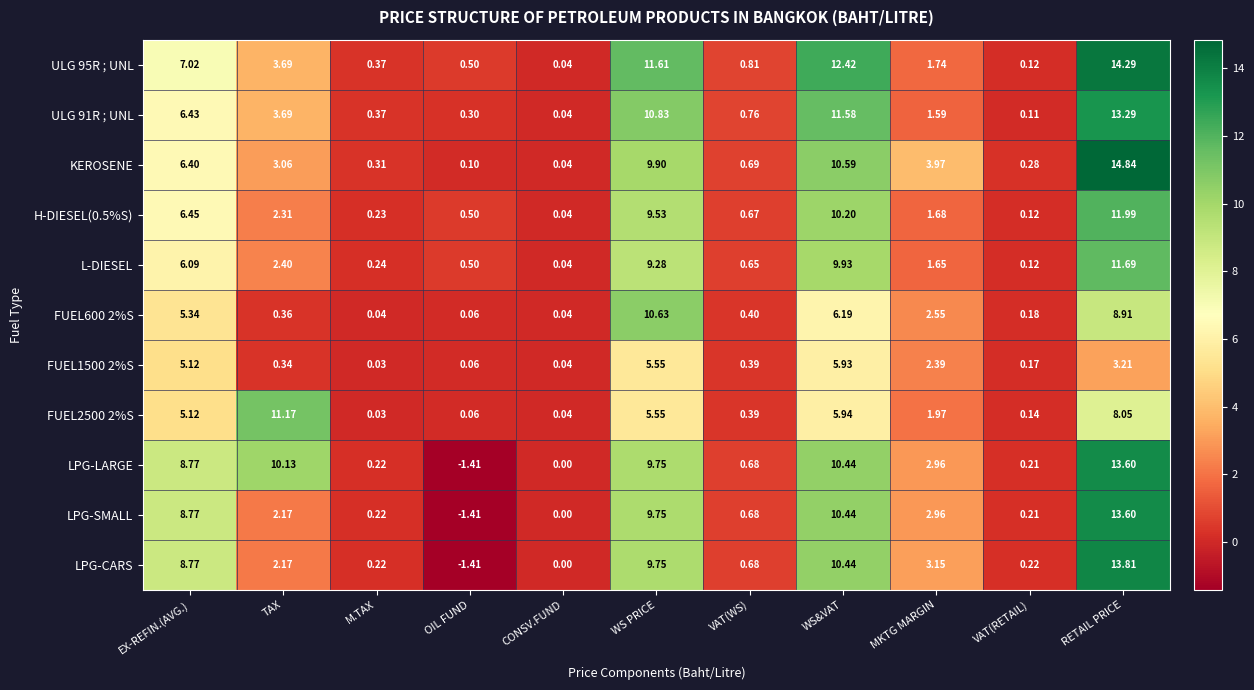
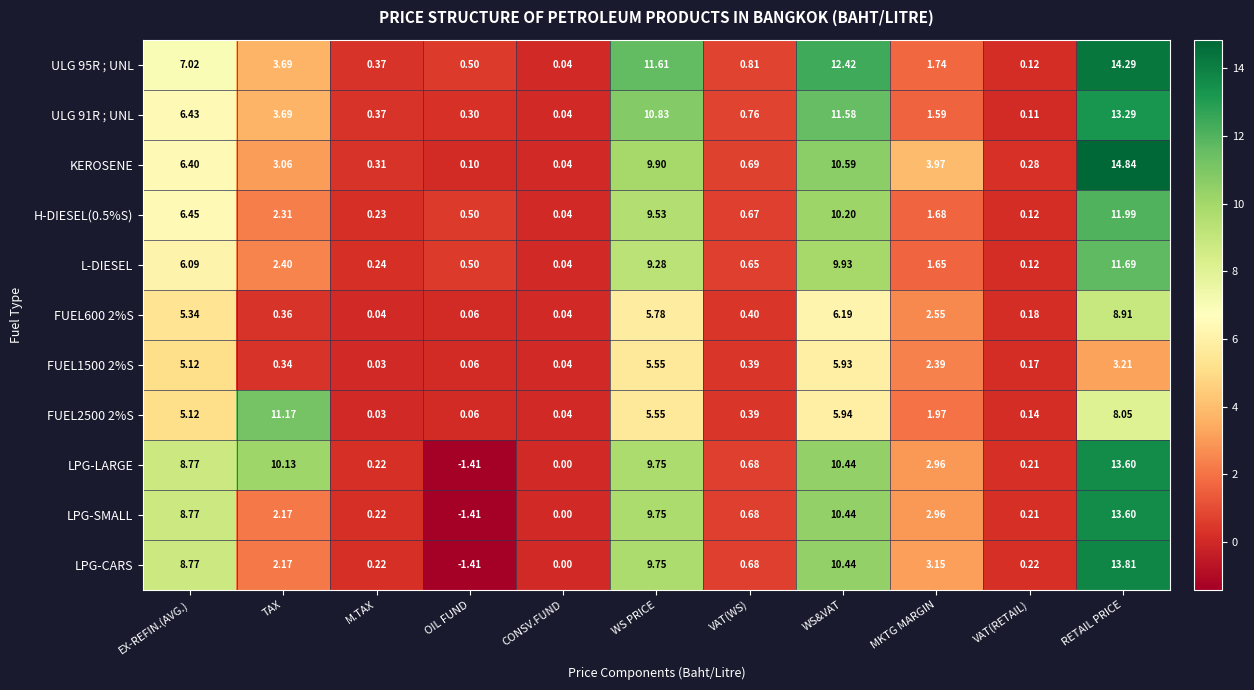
  {
    "ULG 95R ; UNL": {
      "EX-REFIN.(AVG.)": 7.02,
      "TAX": 3.69,
      "M.TAX": 0.37,
      "OIL FUND": 0.50,
      "CONSV.FUND": 0.04,
      "WS PRICE": 11.61,
      "VAT(WS)": 0.81,
      "WS&VAT": 12.42,
      "MKTG MARGIN": 1.74,
      "VAT(RETAIL)": 0.12,
      "RETAIL PRICE": 14.29
    },
    "ULG 91R ; UNL": {
      "EX-REFIN.(AVG.)": 6.43,
      "TAX": 3.69,
      "M.TAX": 0.37,
      "OIL FUND": 0.30,
      "CONSV.FUND": 0.04,
      "WS PRICE": 10.83,
      "VAT(WS)": 0.76,
      "WS&VAT": 11.58,
      "MKTG MARGIN": 1.59,
      "VAT(RETAIL)": 0.11,
      "RETAIL PRICE": 13.29
    },
    "KEROSENE": {
      "EX-REFIN.(AVG.)": 6.40,
      "TAX": 3.06,
      "M.TAX": 0.31,
      "OIL FUND": 0.10,
      "CONSV.FUND": 0.04,
      "WS PRICE": 9.90,
      "VAT(WS)": 0.69,
      "WS&VAT": 10.59,
      "MKTG MARGIN": 3.97,
      "VAT(RETAIL)": 0.28,
      "RETAIL PRICE": 14.84
    },
    "H-DIESEL(0.5%S)": {
      "EX-REFIN.(AVG.)": 6.45,
      "TAX": 2.31,
      "M.TAX": 0.23,
      "OIL FUND": 0.50,
      "CONSV.FUND": 0.04,
      "WS PRICE": 9.53,
      "VAT(WS)": 0.67,
      "WS&VAT": 10.20,
      "MKTG MARGIN": 1.68,
      "VAT(RETAIL)": 0.12,
      "RETAIL PRICE": 11.99
    },
    "L-DIESEL": {
      "EX-REFIN.(AVG.)": 6.09,
      "TAX": 2.40,
      "M.TAX": 0.24,
      "OIL FUND": 0.50,
      "CONSV.FUND": 0.04,
      "WS PRICE": 9.28,
      "VAT(WS)": 0.65,
      "WS&VAT": 9.93,
      "MKTG MARGIN": 1.65,
      "VAT(RETAIL)": 0.12,
      "RETAIL PRICE": 11.69
    },
    "FUEL600 2%S": {
      "EX-REFIN.(AVG.)": 5.34,
      "TAX": 0.36,
      "M.TAX": 0.04,
      "OIL FUND": 0.06,
      "CONSV.FUND": 0.04,
-     "WS PRICE": 10.63,
+     "WS PRICE": 5.78,
      "VAT(WS)": 0.40,
      "WS&VAT": 6.19,
      "MKTG MARGIN": 2.55,
      "VAT(RETAIL)": 0.18,
      "RETAIL PRICE": 8.91
    },
    "FUEL1500 2%S": {
      "EX-REFIN.(AVG.)": 5.12,
      "TAX": 0.34,
      "M.TAX": 0.03,
      "OIL FUND": 0.06,
      "CONSV.FUND": 0.04,
      "WS PRICE": 5.55,
      "VAT(WS)": 0.39,
      "WS&VAT": 5.93,
      "MKTG MARGIN": 2.39,
      "VAT(RETAIL)": 0.17,
      "RETAIL PRICE": 3.21
    },
    "FUEL2500 2%S": {
      "EX-REFIN.(AVG.)": 5.12,
      "TAX": 11.17,
      "M.TAX": 0.03,
      "OIL FUND": 0.06,
      "CONSV.FUND": 0.04,
      "WS PRICE": 5.55,
      "VAT(WS)": 0.39,
      "WS&VAT": 5.94,
      "MKTG MARGIN": 1.97,
      "VAT(RETAIL)": 0.14,
      "RETAIL PRICE": 8.05
    },
    "LPG-LARGE": {
      "EX-REFIN.(AVG.)": 8.77,
      "TAX": 10.13,
      "M.TAX": 0.22,
      "OIL FUND": -1.41,
      "CONSV.FUND": 0.00,
      "WS PRICE": 9.75,
      "VAT(WS)": 0.68,
      "WS&VAT": 10.44,
      "MKTG MARGIN": 2.96,
      "VAT(RETAIL)": 0.21,
      "RETAIL PRICE": 13.60
    },
    "LPG-SMALL": {
      "EX-REFIN.(AVG.)": 8.77,
      "TAX": 2.17,
      "M.TAX": 0.22,
      "OIL FUND": -1.41,
      "CONSV.FUND": 0.00,
      "WS PRICE": 9.75,
      "VAT(WS)": 0.68,
      "WS&VAT": 10.44,
      "MKTG MARGIN": 2.96,
      "VAT(RETAIL)": 0.21,
      "RETAIL PRICE": 13.60
    },
    "LPG-CARS": {
      "EX-REFIN.(AVG.)": 8.77,
      "TAX": 2.17,
      "M.TAX": 0.22,
      "OIL FUND": -1.41,
      "CONSV.FUND": 0.00,
      "WS PRICE": 9.75,
      "VAT(WS)": 0.68,
      "WS&VAT": 10.44,
      "MKTG MARGIN": 3.15,
      "VAT(RETAIL)": 0.22,
      "RETAIL PRICE": 13.81
    }
  }
